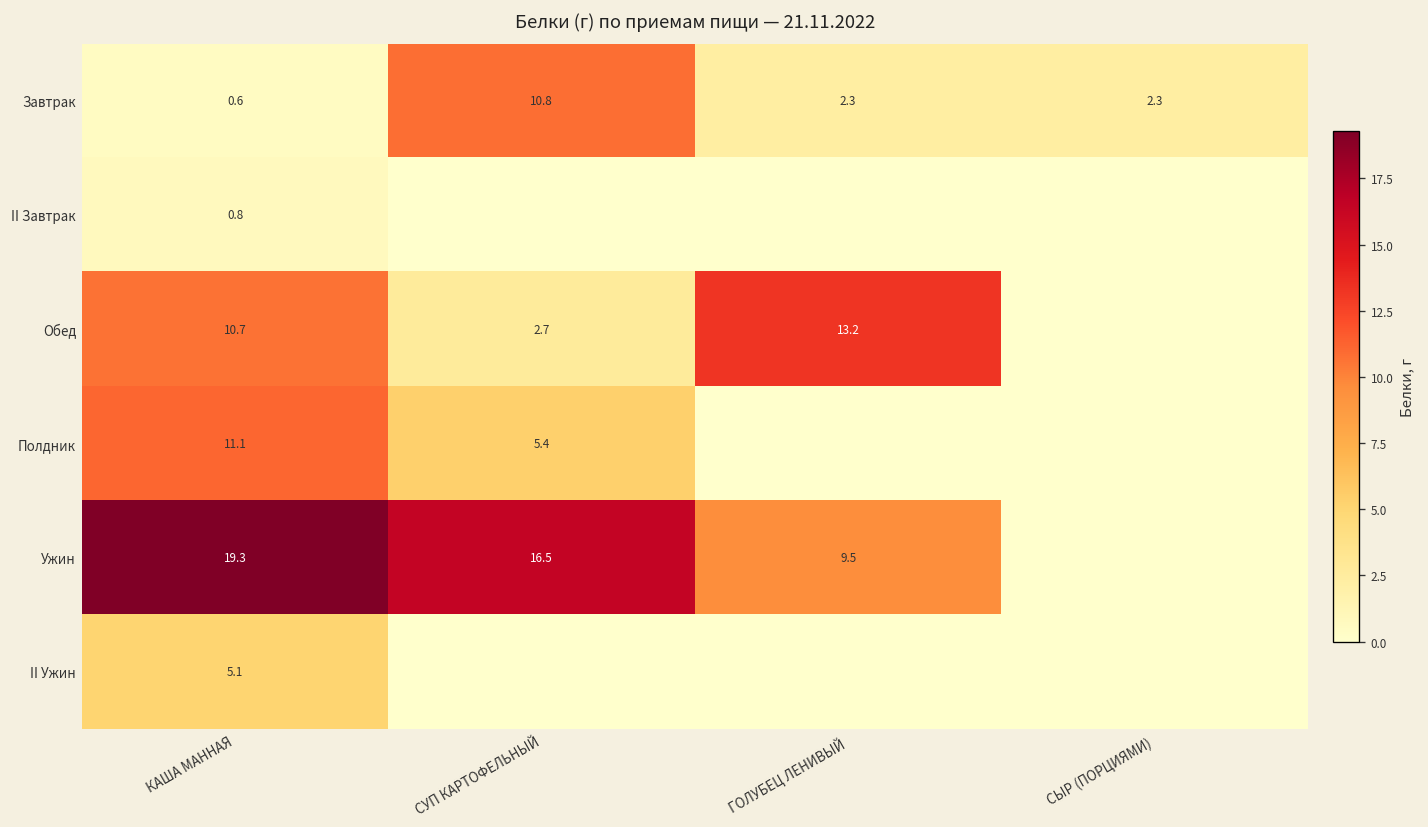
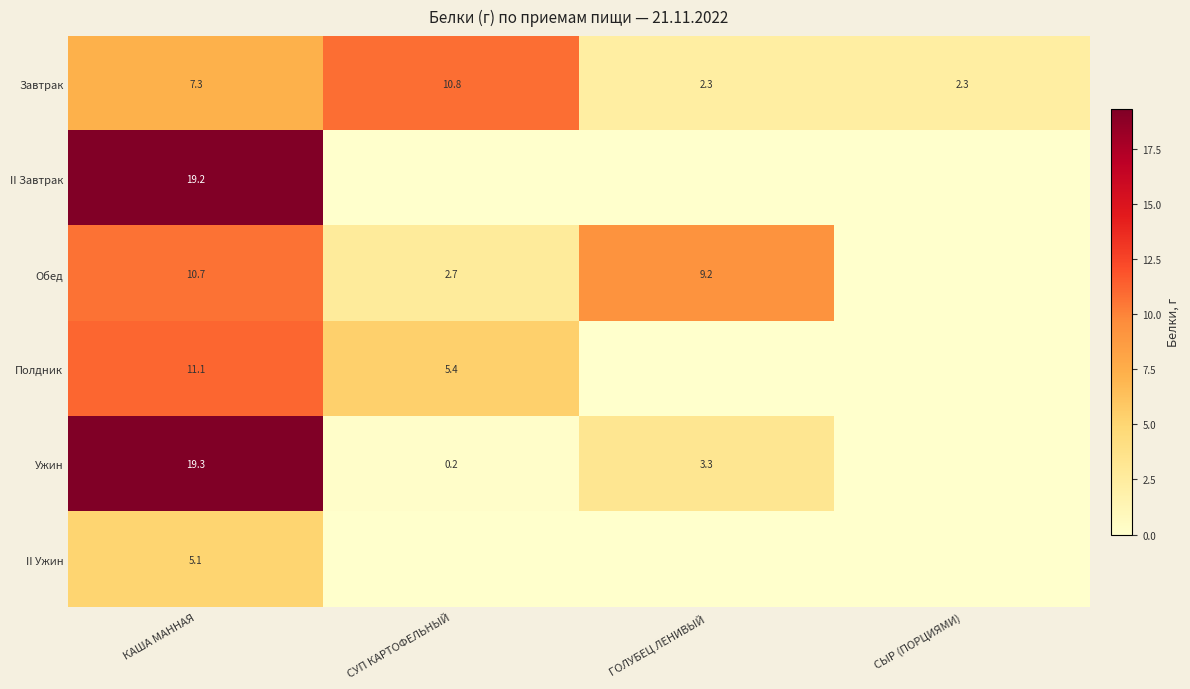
  {
    "Завтрак": {
-     "КАША МАННАЯ": 0.6,
+     "КАША МАННАЯ": 7.3,
      "СУП КАРТОФЕЛЬНЫЙ": 10.8,
      "ГОЛУБЕЦ ЛЕНИВЫЙ": 2.3,
      "СЫР (ПОРЦИЯМИ)": 2.3
    },
    "II Завтрак": {
-     "КАША МАННАЯ": 0.8
+     "КАША МАННАЯ": 19.2
    },
    "Обед": {
      "КАША МАННАЯ": 10.7,
      "СУП КАРТОФЕЛЬНЫЙ": 2.7,
-     "ГОЛУБЕЦ ЛЕНИВЫЙ": 13.2
+     "ГОЛУБЕЦ ЛЕНИВЫЙ": 9.2
    },
    "Полдник": {
      "КАША МАННАЯ": 11.1,
      "СУП КАРТОФЕЛЬНЫЙ": 5.4
    },
    "Ужин": {
      "КАША МАННАЯ": 19.3,
-     "СУП КАРТОФЕЛЬНЫЙ": 16.5,
-     "ГОЛУБЕЦ ЛЕНИВЫЙ": 9.5
+     "СУП КАРТОФЕЛЬНЫЙ": 0.2,
+     "ГОЛУБЕЦ ЛЕНИВЫЙ": 3.3
    },
    "II Ужин": {
      "КАША МАННАЯ": 5.1
    }
  }
